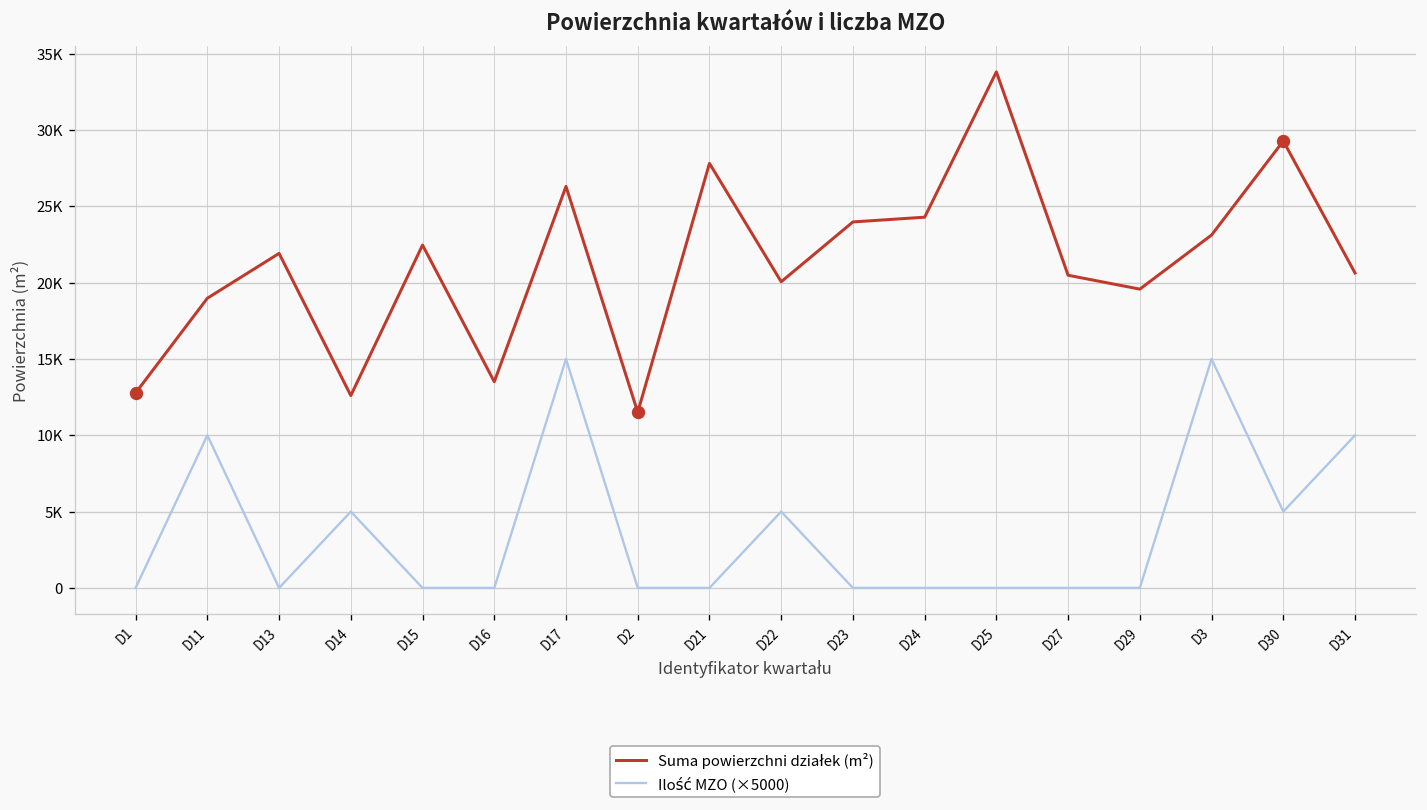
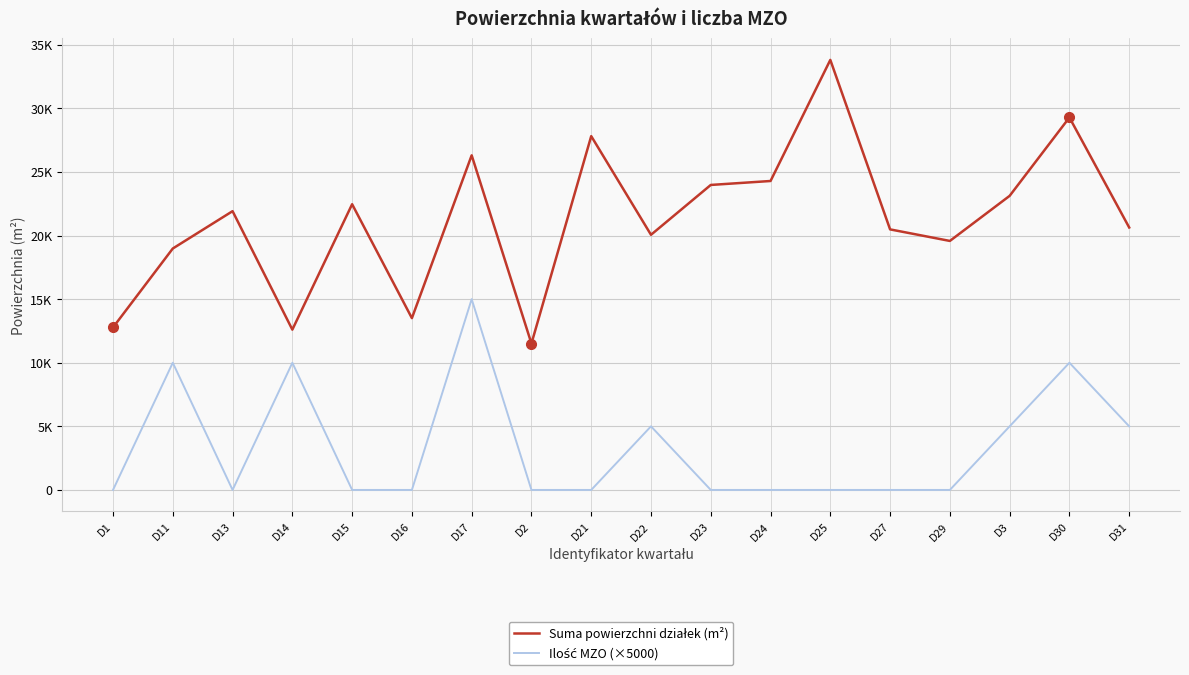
  {
    "Ilość MZO (×5000)": {
      "D1": 0,
      "D11": 10000,
      "D13": 0,
-     "D14": 5000,
+     "D14": 10000,
      "D15": 0,
      "D16": 0,
      "D17": 15000,
      "D2": 0,
      "D21": 0,
      "D22": 5000,
      "D23": 0,
      "D24": 0,
      "D25": 0,
      "D27": 0,
      "D29": 0,
-     "D3": 15000,
-     "D30": 5000,
-     "D31": 10000
+     "D3": 5000,
+     "D30": 10000,
+     "D31": 5000
    }
  }
